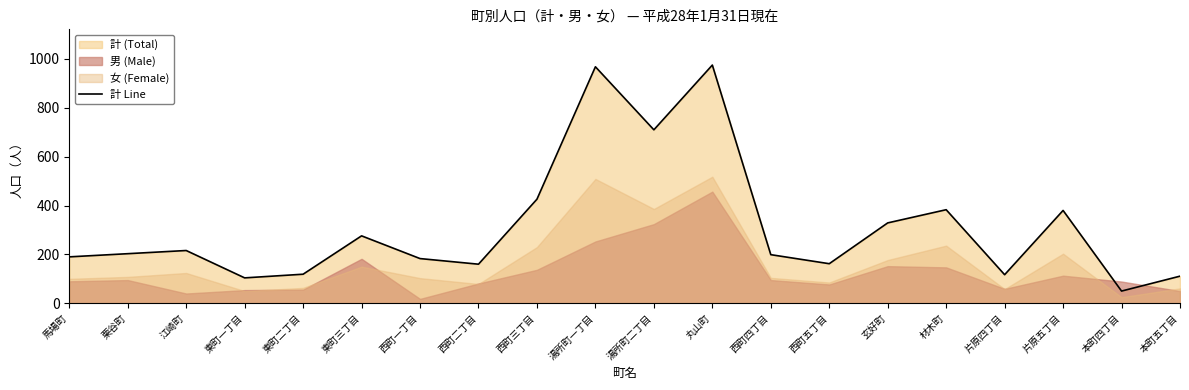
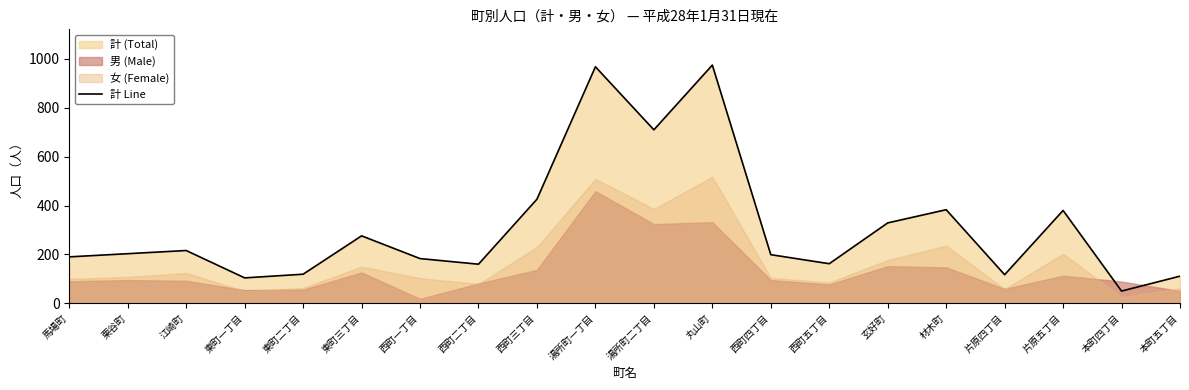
  {
    "男 (Male)": {
      "栗谷町": 100,
-     "江崎町": 40,
-     "東町三丁目": 180,
+     "江崎町": 90,
+     "東町三丁目": 130,
      "西町一丁目": 20,
      "西町三丁目": 140,
-     "湯所町一丁目": 250,
+     "湯所町一丁目": 460,
      "湯所町二丁目": 320,
-     "丸山町": 460,
+     "丸山町": 330,
      "玄好町": 150,
      "材木町": 150,
      "片原五丁目": 110,
      "本町四丁目": 90,
      "本町五丁目": 50
    }
  }
